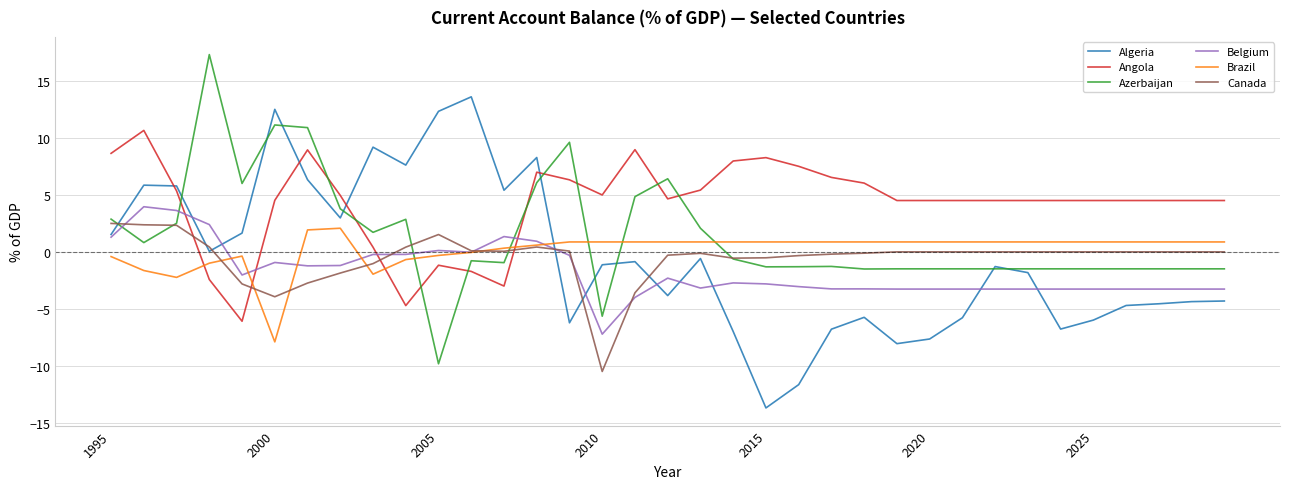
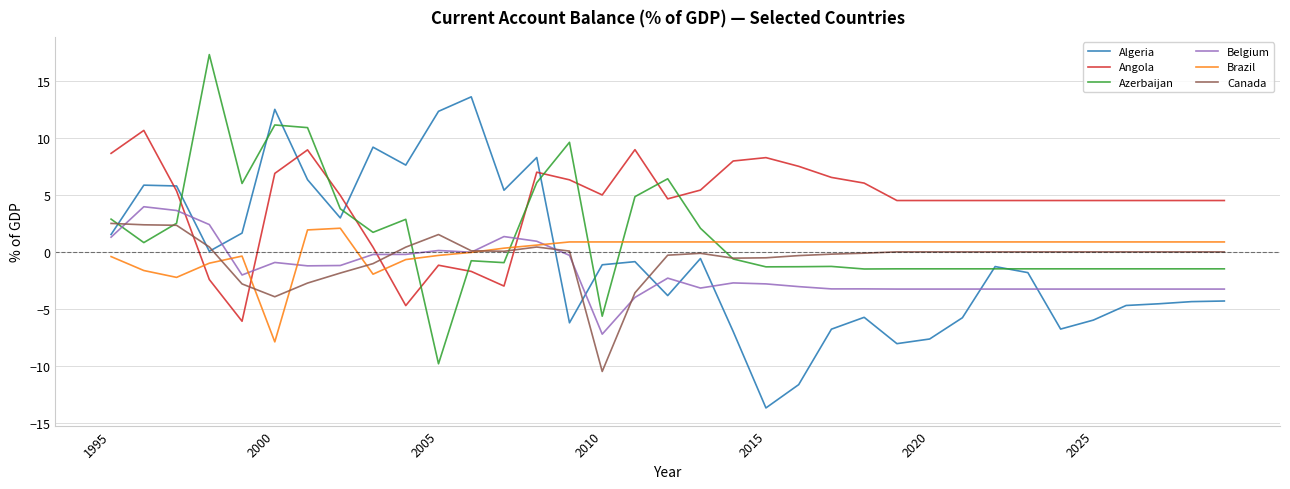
  {
    "Algeria": {
      "1995": 1.6,
      "2000": 12.5,
      "2005": 12.4,
      "2010": -1.1,
      "2015": -13.7,
      "2020": -7.6,
      "2025": -5.9
    },
    "Angola": {
      "1995": 8.7,
-     "2000": 4.6,
+     "2000": 6.9,
      "2005": -1.1,
      "2010": 5.0,
      "2015": 8.3,
      "2020": 4.5,
      "2025": 4.5
    },
    "Azerbaijan": {
      "1995": 2.9,
      "2000": 11.2,
      "2005": -9.8,
      "2010": -5.6,
      "2015": -1.3,
      "2020": -1.5,
      "2025": -1.5
    },
    "Belgium": {
      "1995": 1.3,
      "2000": -0.9,
      "2005": 0.2,
      "2010": -7.2,
      "2015": -2.8,
      "2020": -3.2,
      "2025": -3.2
    },
    "Brazil": {
      "1995": -0.4,
      "2000": -7.9,
      "2005": -0.3,
      "2010": 0.9,
      "2015": 0.9,
      "2020": 0.9,
      "2025": 0.9
    },
    "Canada": {
      "1995": 2.5,
      "2000": -3.9,
      "2005": 1.6,
      "2010": -10.5,
      "2015": -0.5,
      "2020": 0.0,
      "2025": 0.0
    }
  }
